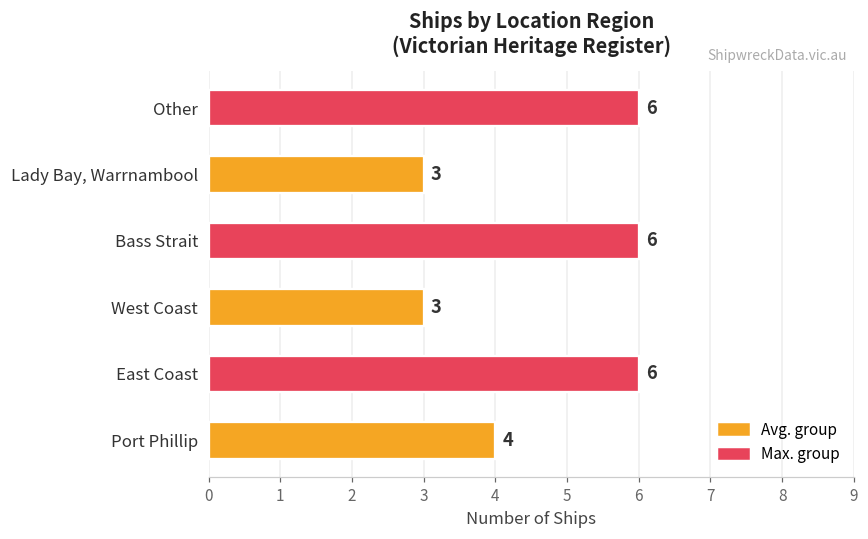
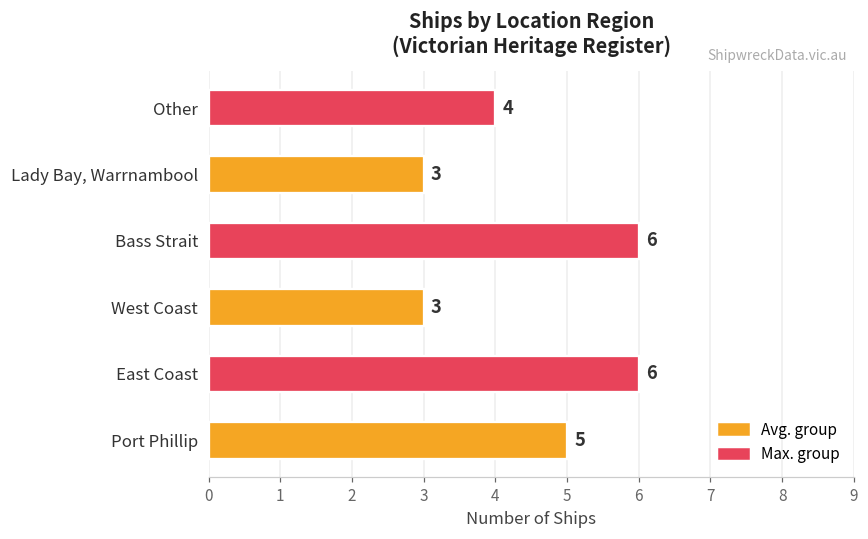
  {
-   "Other": 6,
+   "Other": 4,
    "Lady Bay, Warrnambool": 3,
    "Bass Strait": 6,
    "West Coast": 3,
    "East Coast": 6,
-   "Port Phillip": 4
+   "Port Phillip": 5
  }
